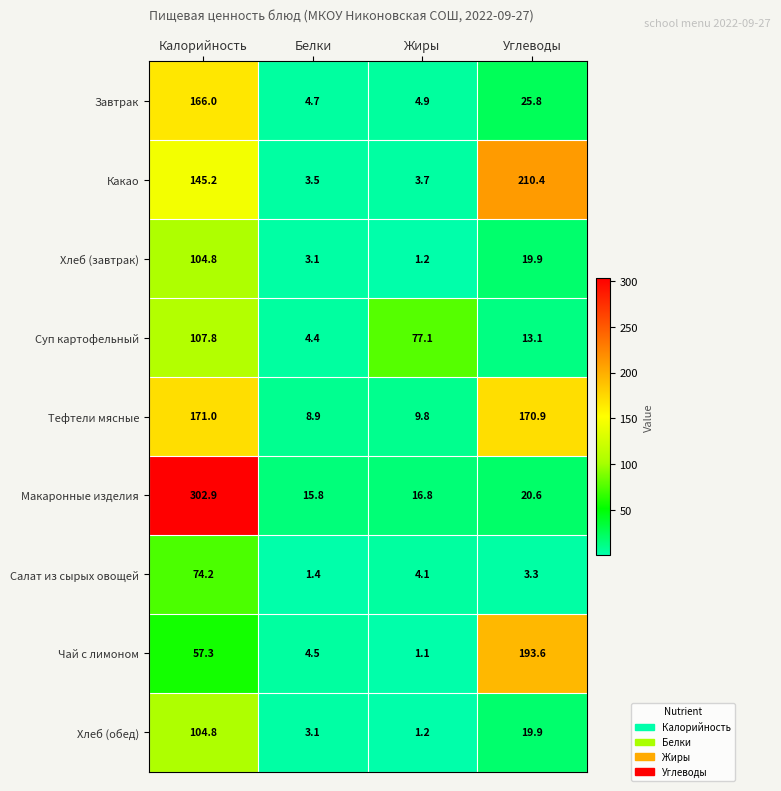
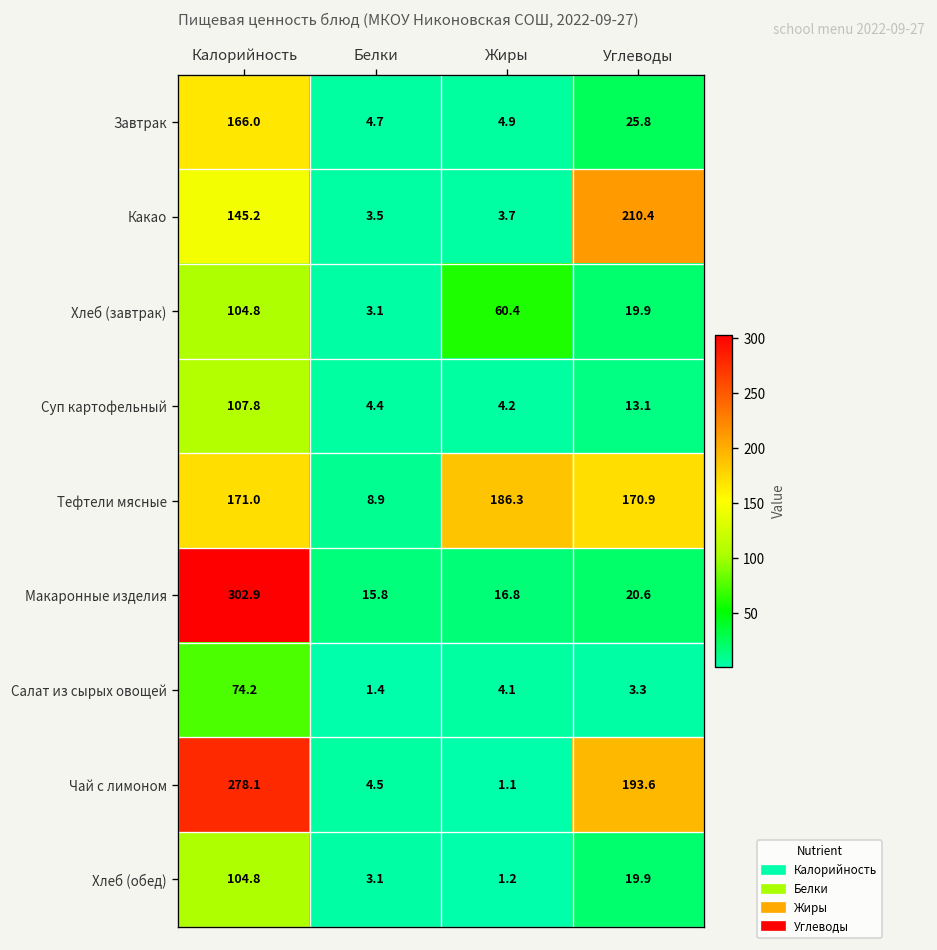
  {
    "Завтрак": {
      "Калорийность": 166.0,
      "Белки": 4.7,
      "Жиры": 4.9,
      "Углеводы": 25.8
    },
    "Какао": {
      "Калорийность": 145.2,
      "Белки": 3.5,
      "Жиры": 3.7,
      "Углеводы": 210.4
    },
    "Хлеб (завтрак)": {
      "Калорийность": 104.8,
      "Белки": 3.1,
-     "Жиры": 1.2,
+     "Жиры": 60.4,
      "Углеводы": 19.9
    },
    "Суп картофельный": {
      "Калорийность": 107.8,
      "Белки": 4.4,
-     "Жиры": 77.1,
+     "Жиры": 4.2,
      "Углеводы": 13.1
    },
    "Тефтели мясные": {
      "Калорийность": 171.0,
      "Белки": 8.9,
-     "Жиры": 9.8,
+     "Жиры": 186.3,
      "Углеводы": 170.9
    },
    "Макаронные изделия": {
      "Калорийность": 302.9,
      "Белки": 15.8,
      "Жиры": 16.8,
      "Углеводы": 20.6
    },
    "Салат из сырых овощей": {
      "Калорийность": 74.2,
      "Белки": 1.4,
      "Жиры": 4.1,
      "Углеводы": 3.3
    },
    "Чай с лимоном": {
-     "Калорийность": 57.3,
+     "Калорийность": 278.1,
      "Белки": 4.5,
      "Жиры": 1.1,
      "Углеводы": 193.6
    },
    "Хлеб (обед)": {
      "Калорийность": 104.8,
      "Белки": 3.1,
      "Жиры": 1.2,
      "Углеводы": 19.9
    }
  }
